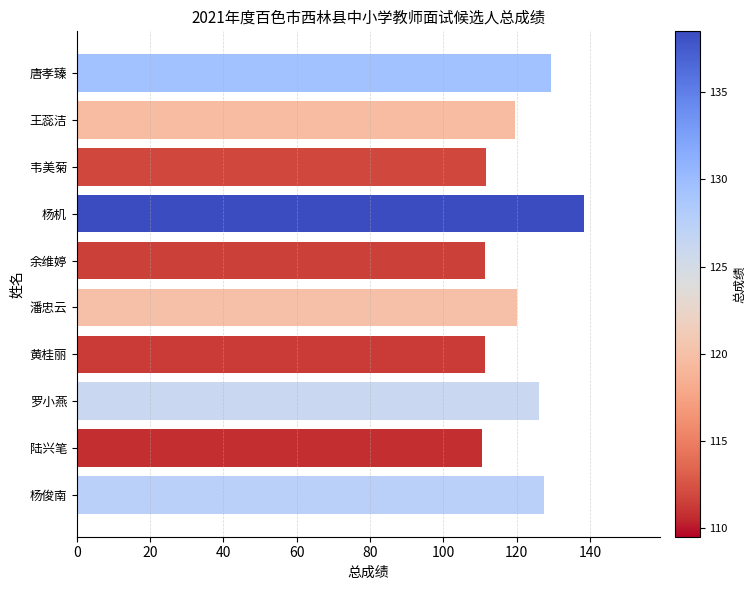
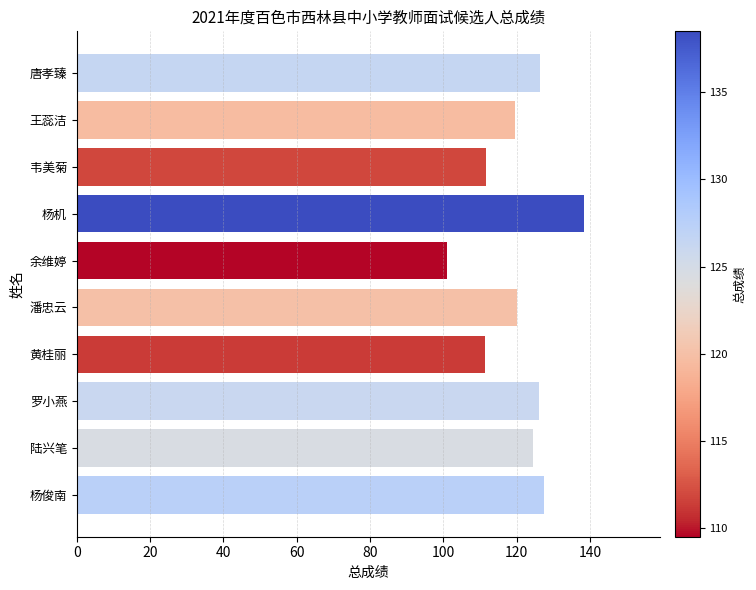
  {
-   "唐孝臻": 130,
+   "唐孝臻": 126,
    "王蕊洁": 120,
    "韦美菊": 112,
    "杨机": 139,
-   "余维婷": 112,
+   "余维婷": 101,
    "潘忠云": 120,
    "黄桂丽": 111,
    "罗小燕": 126,
-   "陆兴笔": 111,
+   "陆兴笔": 125,
    "杨俊南": 128
  }
